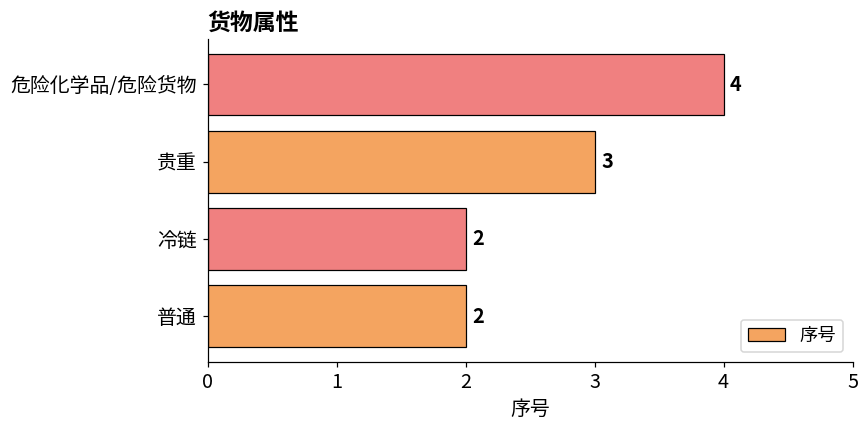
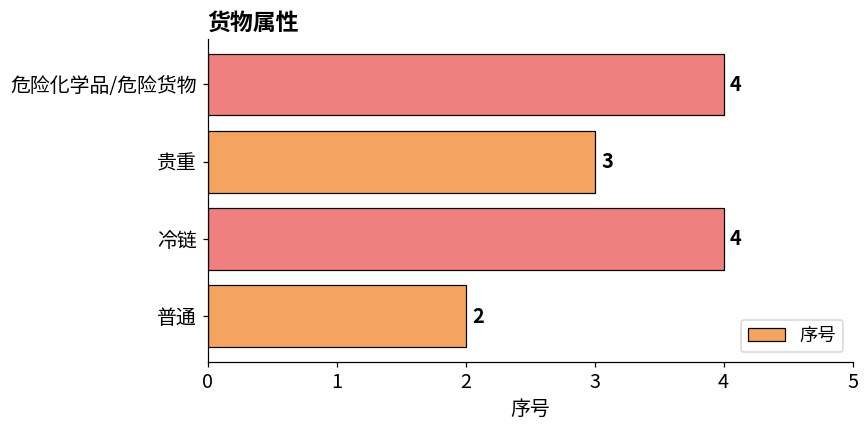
  {
    "危险化学品/危险货物": 4,
    "贵重": 3,
-   "冷链": 2,
+   "冷链": 4,
    "普通": 2
  }
